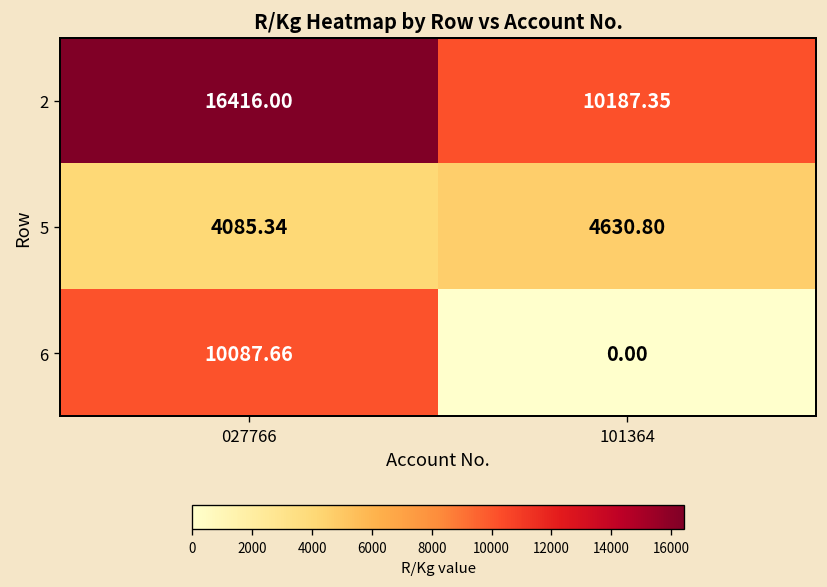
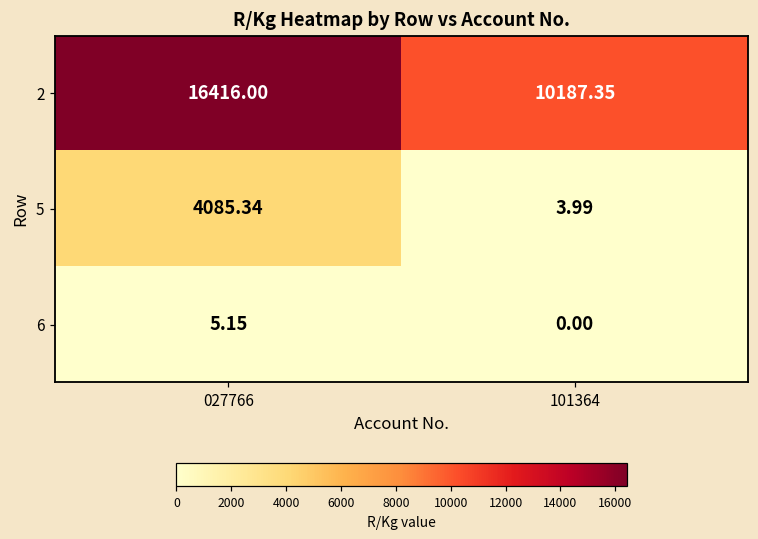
  {
    "2": {
      "027766": 16416.00,
      "101364": 10187.35
    },
    "5": {
      "027766": 4085.34,
-     "101364": 4630.80
+     "101364": 3.99
    },
    "6": {
-     "027766": 10087.66,
+     "027766": 5.15,
      "101364": 0.00
    }
  }
